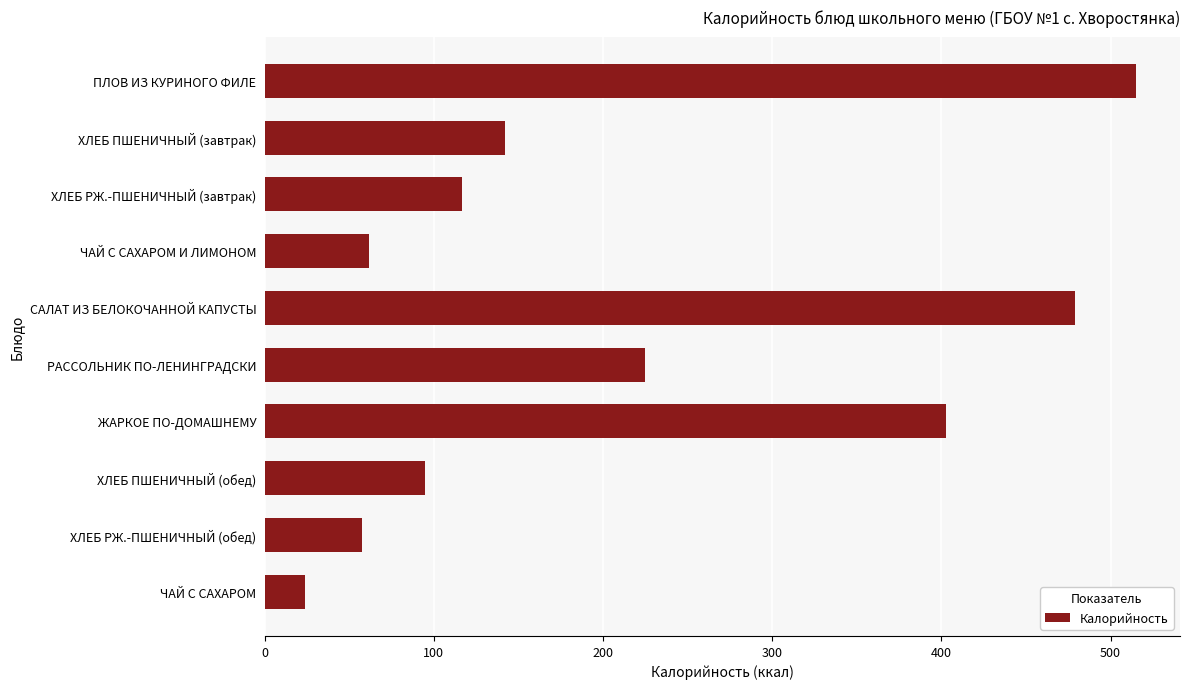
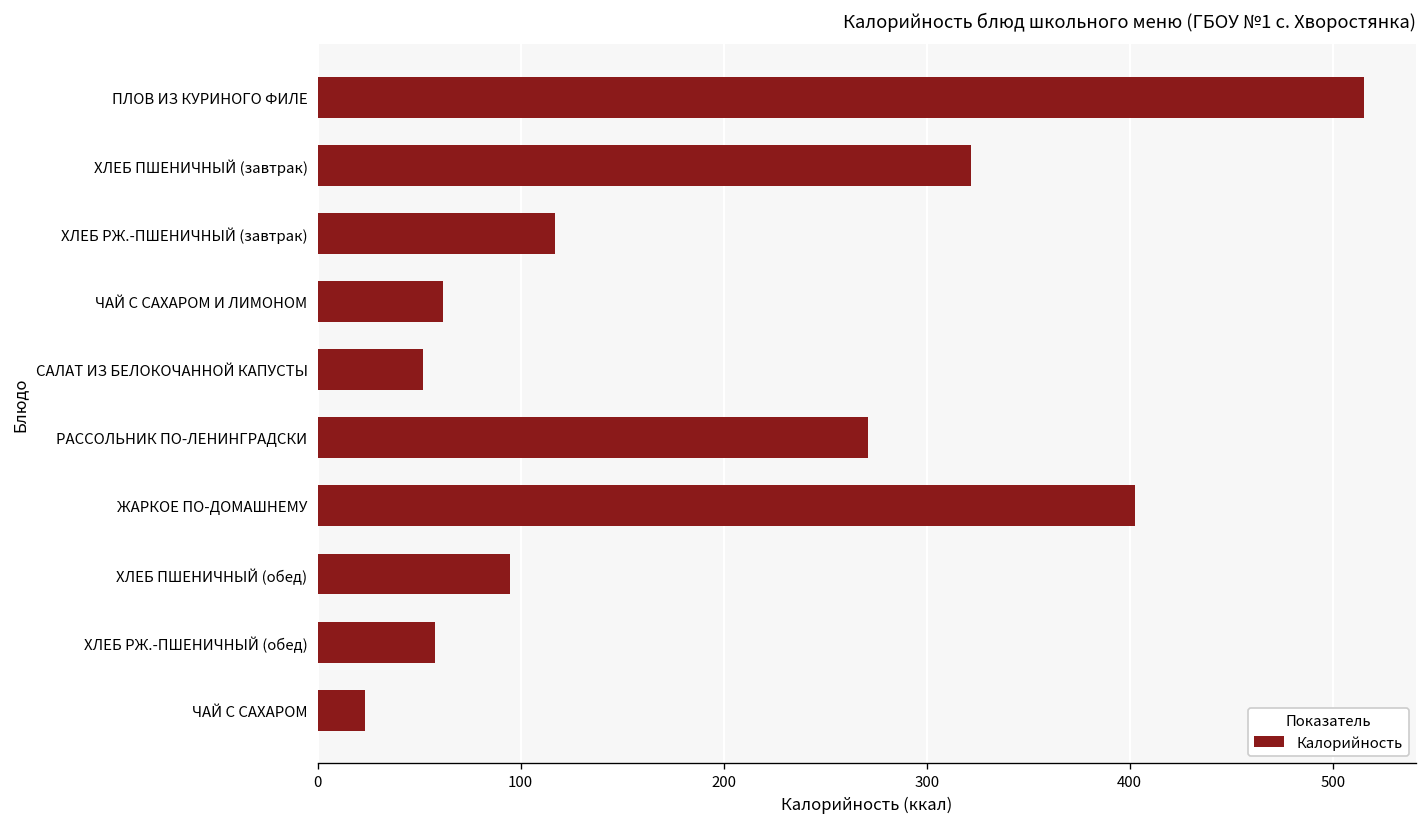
  {
    "ПЛОВ ИЗ КУРИНОГО ФИЛЕ": 515,
-   "ХЛЕБ ПШЕНИЧНЫЙ (завтрак)": 142,
+   "ХЛЕБ ПШЕНИЧНЫЙ (завтрак)": 322,
    "ХЛЕБ РЖ.-ПШЕНИЧНЫЙ (завтрак)": 117,
    "ЧАЙ С САХАРОМ И ЛИМОНОМ": 62,
-   "САЛАТ ИЗ БЕЛОКОЧАННОЙ КАПУСТЫ": 479,
-   "РАССОЛЬНИК ПО-ЛЕНИНГРАДСКИ": 225,
+   "САЛАТ ИЗ БЕЛОКОЧАННОЙ КАПУСТЫ": 52,
+   "РАССОЛЬНИК ПО-ЛЕНИНГРАДСКИ": 271,
    "ЖАРКОЕ ПО-ДОМАШНЕМУ": 403,
    "ХЛЕБ ПШЕНИЧНЫЙ (обед)": 95,
    "ХЛЕБ РЖ.-ПШЕНИЧНЫЙ (обед)": 58,
    "ЧАЙ С САХАРОМ": 24
  }
